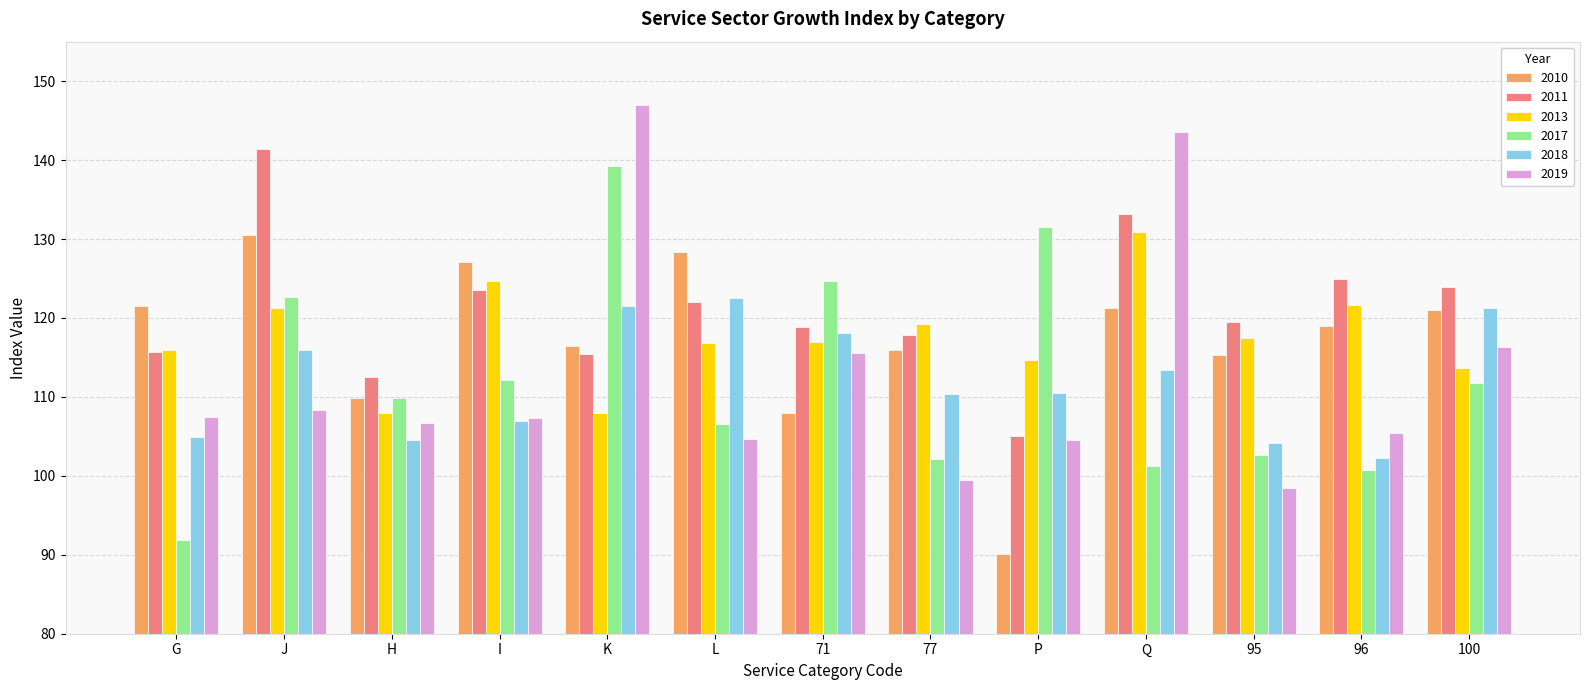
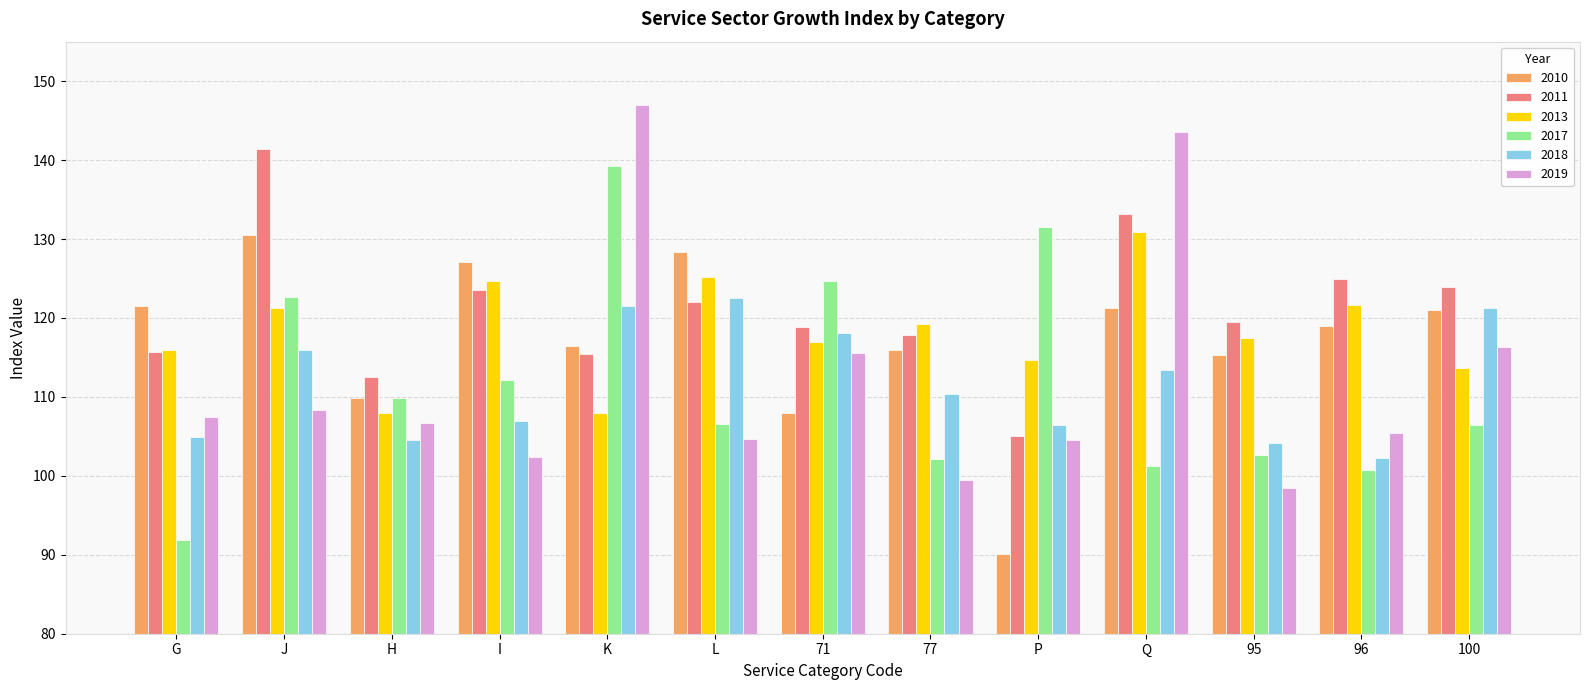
  {
    "2013": {
      "G": 116,
      "J": 121,
      "H": 108,
      "I": 125,
      "K": 108,
-     "L": 117,
+     "L": 125,
      "71": 117,
      "77": 119,
      "P": 115,
      "Q": 131,
      "95": 118,
      "96": 122,
      "100": 114
    },
    "2017": {
      "G": 92,
      "J": 123,
      "H": 110,
      "I": 112,
      "K": 139,
      "L": 107,
      "71": 125,
      "77": 102,
      "P": 132,
      "Q": 101,
      "95": 103,
      "96": 101,
-     "100": 112
+     "100": 106
    },
    "2018": {
      "G": 105,
      "J": 116,
      "H": 105,
      "I": 107,
      "K": 122,
      "L": 123,
      "71": 118,
      "77": 110,
-     "P": 111,
+     "P": 107,
      "Q": 113,
      "95": 104,
      "96": 102,
      "100": 121
    },
    "2019": {
      "G": 107,
      "J": 108,
      "H": 107,
-     "I": 107,
+     "I": 102,
      "K": 147,
      "L": 105,
      "71": 116,
      "77": 100,
      "P": 105,
      "Q": 144,
      "95": 98,
      "96": 105,
      "100": 116
    }
  }
